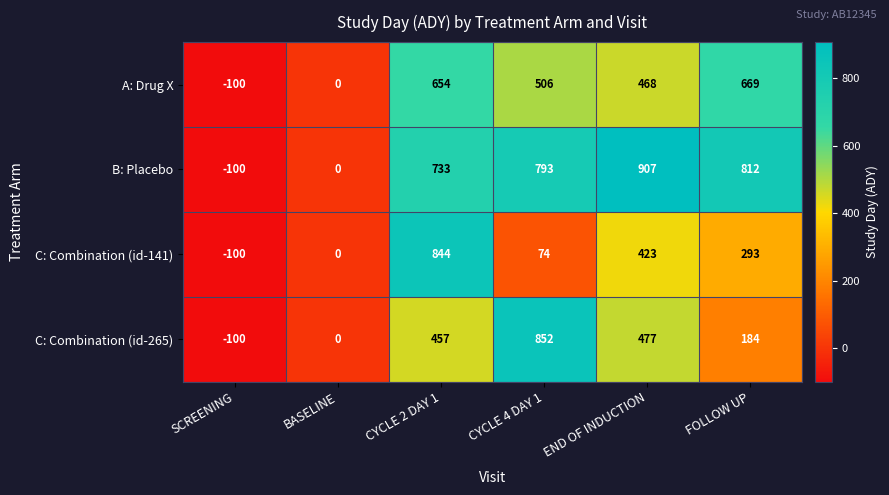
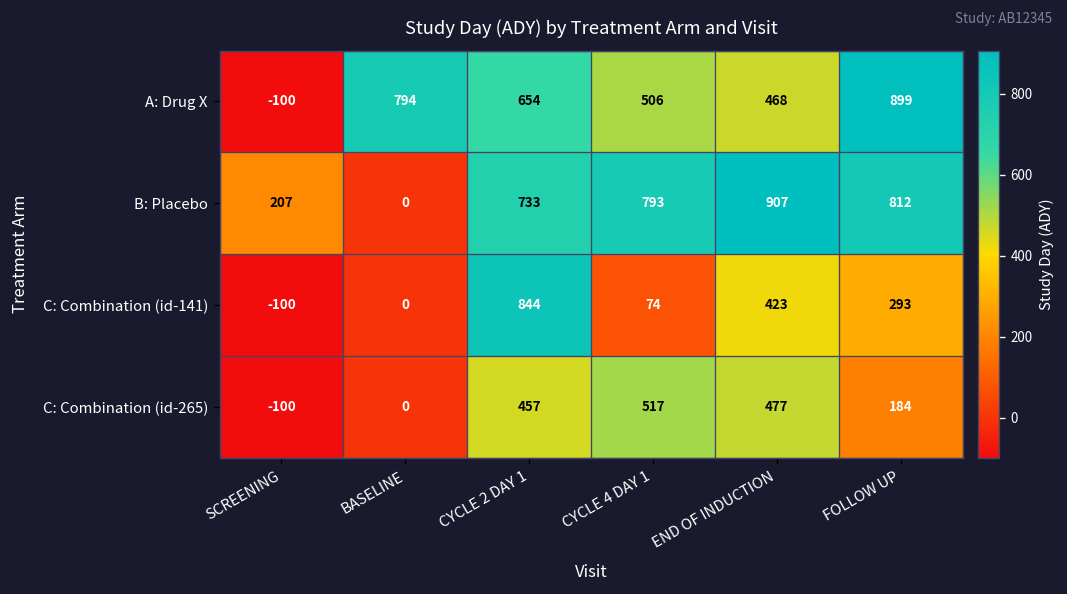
  {
    "A: Drug X": {
      "SCREENING": -100,
-     "BASELINE": 0,
+     "BASELINE": 794,
      "CYCLE 2 DAY 1": 654,
      "CYCLE 4 DAY 1": 506,
      "END OF INDUCTION": 468,
-     "FOLLOW UP": 669
+     "FOLLOW UP": 899
    },
    "B: Placebo": {
-     "SCREENING": -100,
+     "SCREENING": 207,
      "BASELINE": 0,
      "CYCLE 2 DAY 1": 733,
      "CYCLE 4 DAY 1": 793,
      "END OF INDUCTION": 907,
      "FOLLOW UP": 812
    },
    "C: Combination (id-141)": {
      "SCREENING": -100,
      "BASELINE": 0,
      "CYCLE 2 DAY 1": 844,
      "CYCLE 4 DAY 1": 74,
      "END OF INDUCTION": 423,
      "FOLLOW UP": 293
    },
    "C: Combination (id-265)": {
      "SCREENING": -100,
      "BASELINE": 0,
      "CYCLE 2 DAY 1": 457,
-     "CYCLE 4 DAY 1": 852,
+     "CYCLE 4 DAY 1": 517,
      "END OF INDUCTION": 477,
      "FOLLOW UP": 184
    }
  }
